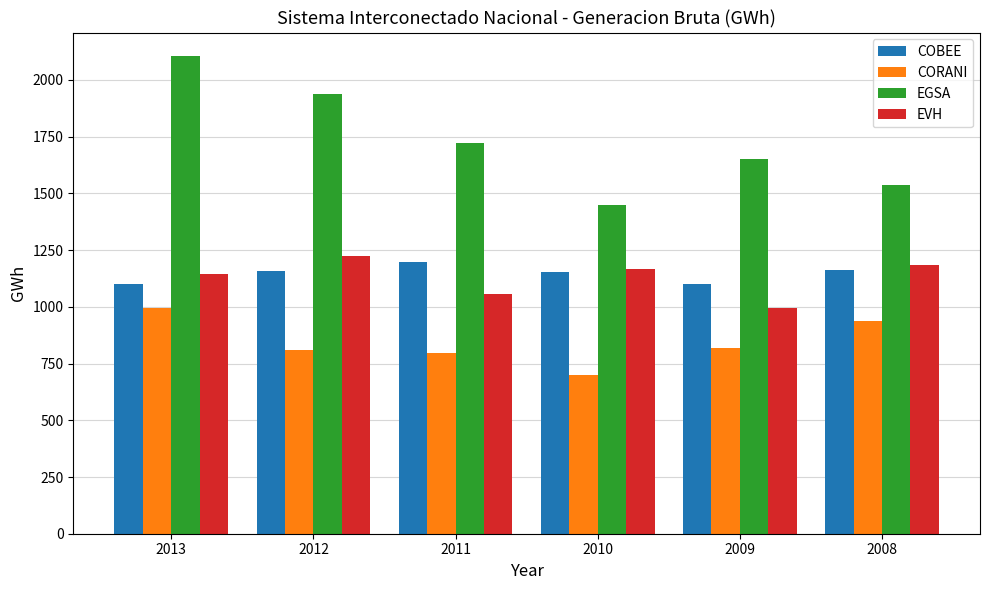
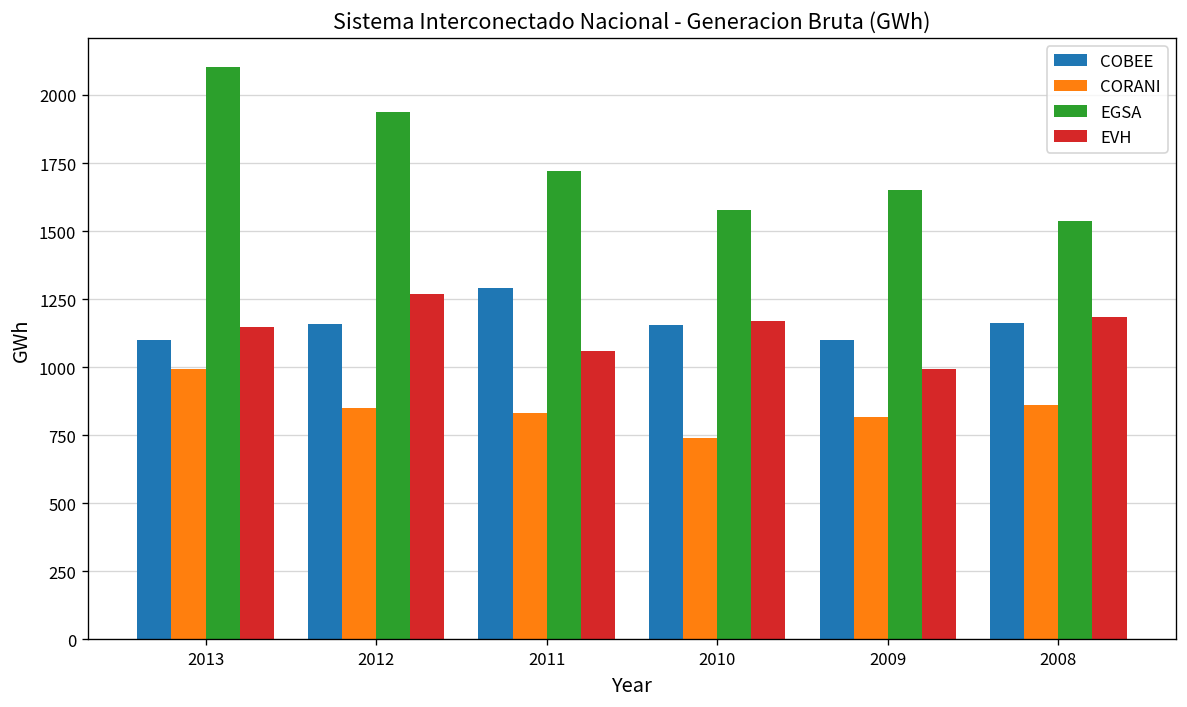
  {
    "COBEE": {
      "2013": 1100,
      "2012": 1160,
-     "2011": 1200,
+     "2011": 1290,
      "2010": 1150,
      "2009": 1100,
      "2008": 1160
    },
    "CORANI": {
      "2013": 990,
-     "2012": 810,
-     "2011": 800,
-     "2010": 700,
+     "2012": 850,
+     "2011": 830,
+     "2010": 740,
      "2009": 820,
-     "2008": 940
+     "2008": 860
    },
    "EGSA": {
      "2013": 2100,
      "2012": 1940,
      "2011": 1720,
-     "2010": 1450,
+     "2010": 1580,
      "2009": 1650,
      "2008": 1540
    },
    "EVH": {
      "2013": 1150,
-     "2012": 1230,
+     "2012": 1270,
      "2011": 1060,
      "2010": 1170,
      "2009": 990,
      "2008": 1180
    }
  }
